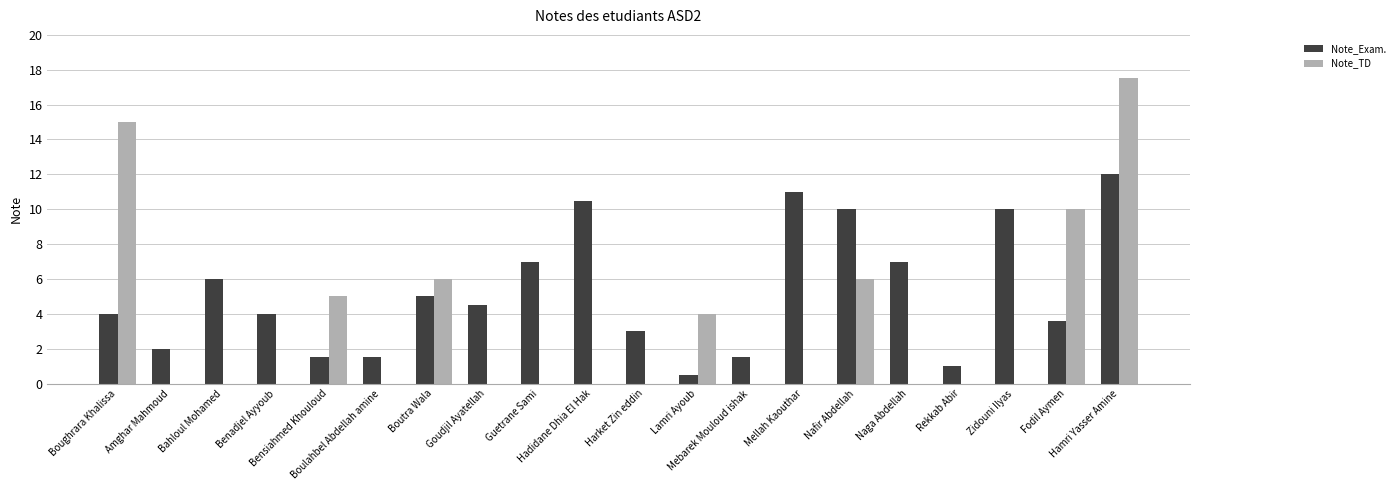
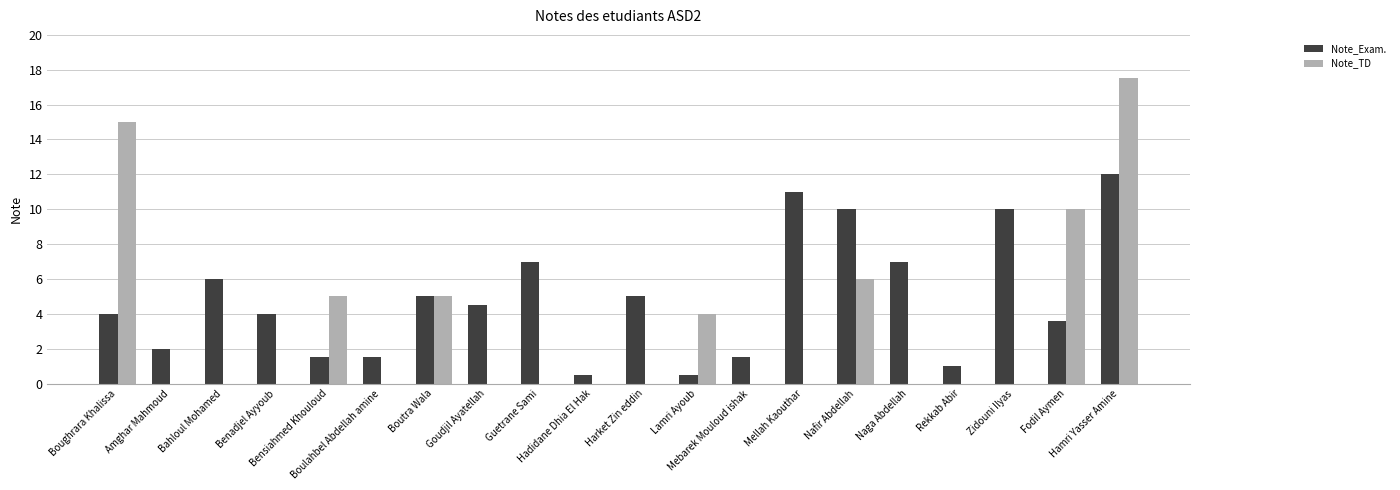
  {
    "Note_Exam.": {
      "Boughrara Khalissa": 4.0,
      "Amghar Mahmoud": 2.0,
      "Bahloul Mohamed": 6.0,
      "Benadjel Ayyoub": 4.0,
      "Bensiahmed Khouloud": 1.5,
      "Boulahbel Abdellah amine": 1.5,
      "Boutra Wala": 5.0,
      "Goudjil Ayatellah": 4.5,
      "Guetrane Sami": 7.0,
-     "Hadidane Dhia El Hak": 10.5,
-     "Harket Zin eddin": 3,
+     "Hadidane Dhia El Hak": 0.5,
+     "Harket Zin eddin": 5,
      "Lamri Ayoub": 0.5,
      "Mebarek Mouloud ishak": 1.5,
      "Mellah Kaouthar": 11.0,
      "Nafir Abdellah": 10.0,
      "Naga Abdellah": 7.0,
      "Rekkab Abir": 1.0,
      "Zidouni Ilyas": 10.0,
      "Fodil Aymen": 3.6,
      "Hamri Yasser Amine": 12.0
    },
    "Note_TD": {
      "Boughrara Khalissa": 15,
      "Amghar Mahmoud": 0,
      "Bahloul Mohamed": 0,
      "Benadjel Ayyoub": 0,
      "Bensiahmed Khouloud": 5,
      "Boulahbel Abdellah amine": 0,
-     "Boutra Wala": 6,
+     "Boutra Wala": 5,
      "Goudjil Ayatellah": 0,
      "Guetrane Sami": 0,
      "Hadidane Dhia El Hak": 0,
      "Harket Zin eddin": 0,
      "Lamri Ayoub": 4,
      "Mebarek Mouloud ishak": 0,
      "Mellah Kaouthar": 0,
      "Nafir Abdellah": 6,
      "Naga Abdellah": 0,
      "Rekkab Abir": 0,
      "Zidouni Ilyas": 0,
      "Fodil Aymen": 10,
      "Hamri Yasser Amine": 17.5
    }
  }
